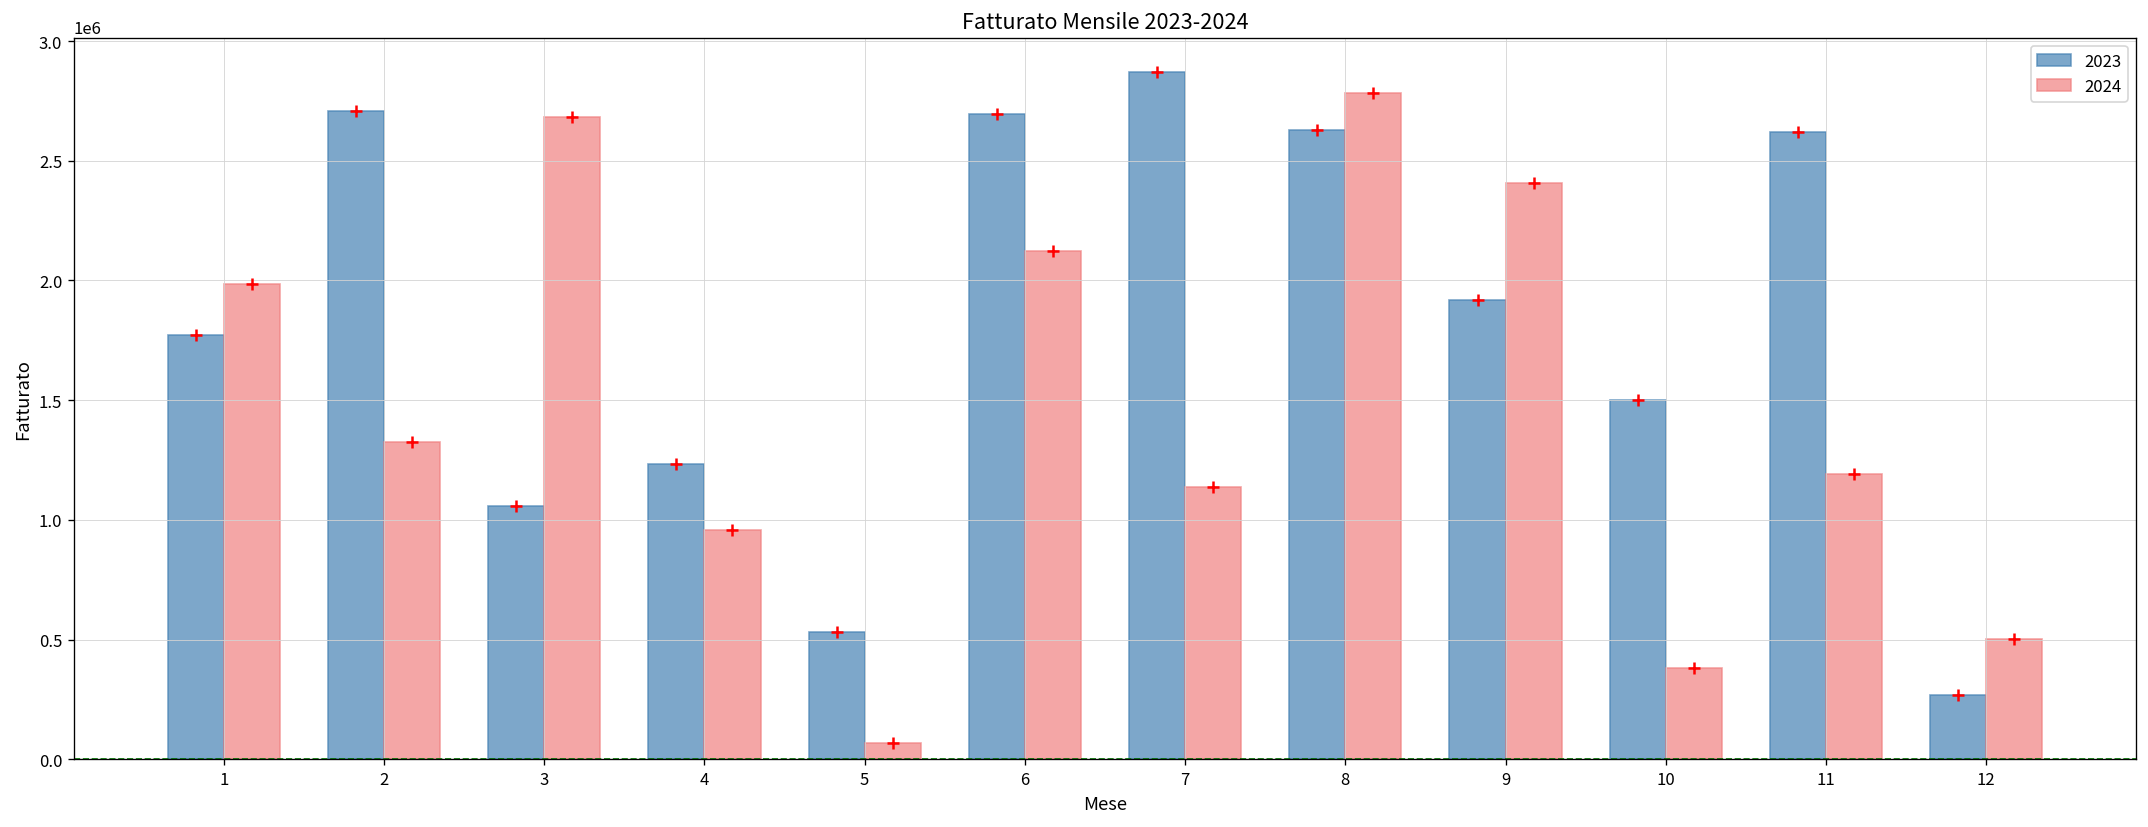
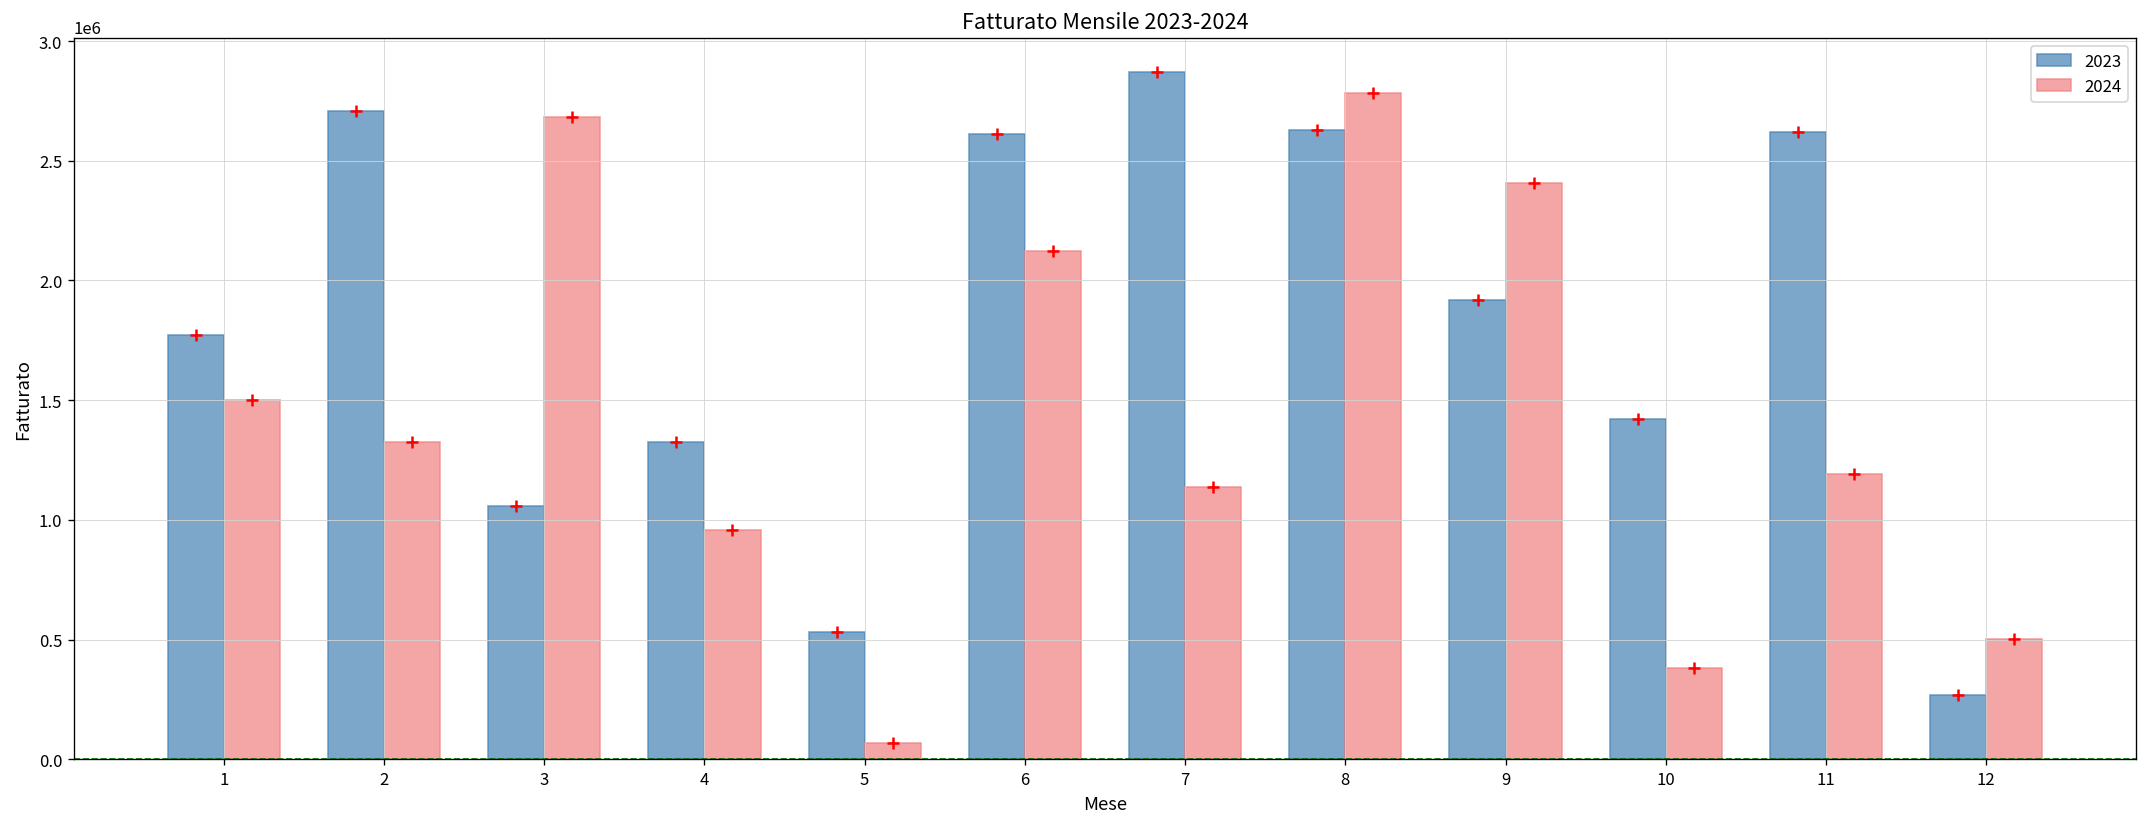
  {
    "2023": {
      "1": 1770000,
      "2": 2710000,
      "3": 1060000,
-     "4": 1230000,
+     "4": 1330000,
      "5": 530000,
-     "6": 2700000,
+     "6": 2610000,
      "7": 2870000,
      "8": 2630000,
      "9": 1920000,
-     "10": 1500000,
+     "10": 1420000,
      "11": 2620000,
      "12": 270000
    },
    "2024": {
-     "1": 1990000,
+     "1": 1500000,
      "2": 1330000,
      "3": 2680000,
      "4": 960000,
      "5": 70000,
      "6": 2120000,
      "7": 1140000,
      "8": 2780000,
      "9": 2410000,
      "10": 380000,
      "11": 1190000,
      "12": 500000
    }
  }
